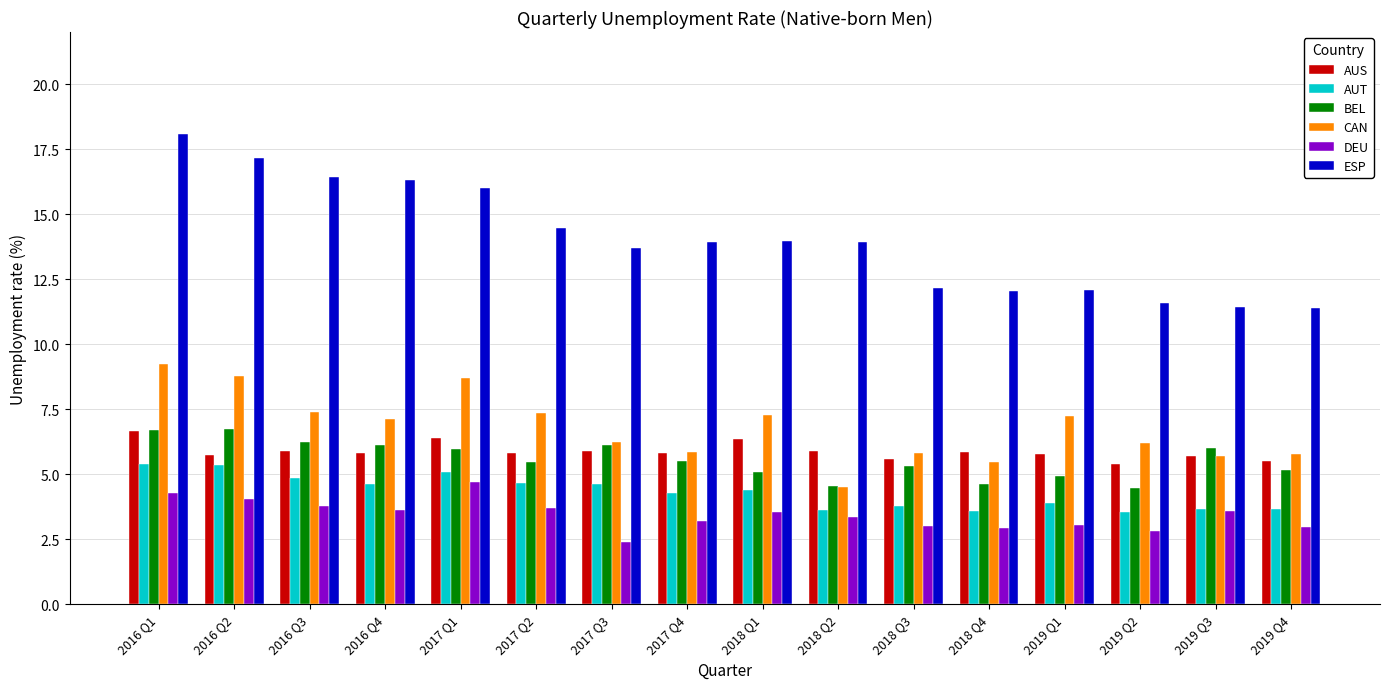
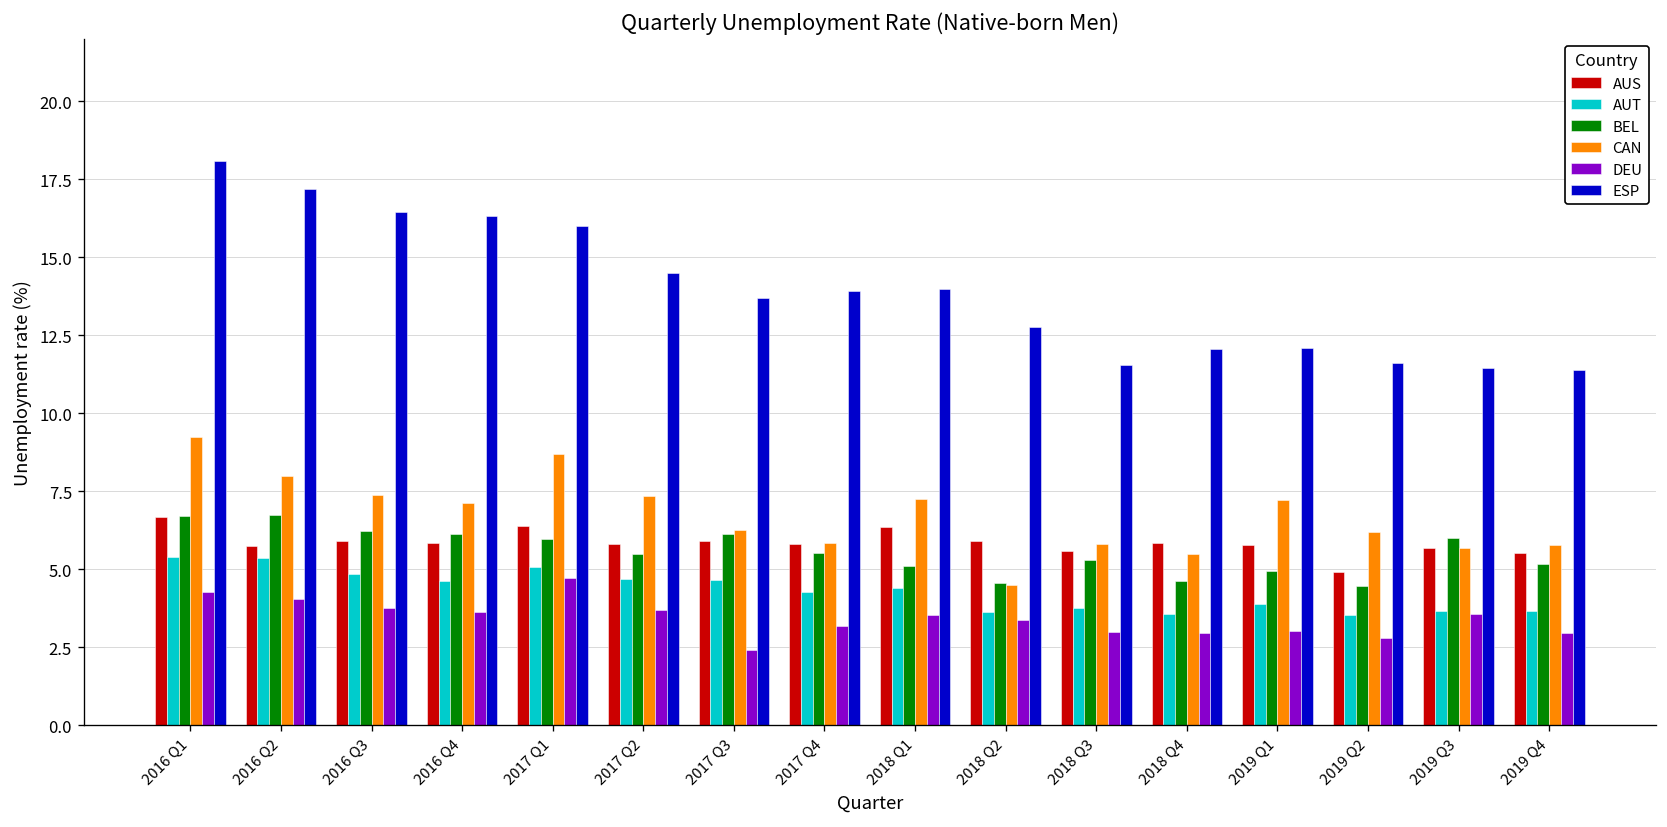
  {
    "AUS": {
      "2016 Q1": 6.7,
      "2016 Q2": 5.7,
      "2016 Q3": 5.9,
      "2016 Q4": 5.8,
      "2017 Q1": 6.4,
      "2017 Q2": 5.8,
      "2017 Q3": 5.9,
      "2017 Q4": 5.8,
      "2018 Q1": 6.4,
      "2018 Q2": 5.9,
      "2018 Q3": 5.6,
      "2018 Q4": 5.8,
      "2019 Q1": 5.8,
-     "2019 Q2": 5.4,
+     "2019 Q2": 4.9,
      "2019 Q3": 5.7,
      "2019 Q4": 5.5
    },
    "AUT": {
      "2016 Q1": 5.4,
      "2016 Q2": 5.4,
      "2016 Q3": 4.9,
      "2016 Q4": 4.6,
      "2017 Q1": 5.1,
      "2017 Q2": 4.7,
      "2017 Q3": 4.6,
      "2017 Q4": 4.3,
      "2018 Q1": 4.4,
      "2018 Q2": 3.6,
      "2018 Q3": 3.8,
      "2018 Q4": 3.6,
      "2019 Q1": 3.9,
      "2019 Q2": 3.5,
      "2019 Q3": 3.7,
      "2019 Q4": 3.7
    },
    "BEL": {
      "2016 Q1": 6.7,
      "2016 Q2": 6.7,
      "2016 Q3": 6.2,
      "2016 Q4": 6.1,
      "2017 Q1": 6.0,
      "2017 Q2": 5.5,
      "2017 Q3": 6.1,
      "2017 Q4": 5.5,
      "2018 Q1": 5.1,
      "2018 Q2": 4.6,
      "2018 Q3": 5.3,
      "2018 Q4": 4.6,
      "2019 Q1": 4.9,
      "2019 Q2": 4.5,
      "2019 Q3": 6.0,
      "2019 Q4": 5.2
    },
    "CAN": {
      "2016 Q1": 9.2,
-     "2016 Q2": 8.8,
+     "2016 Q2": 8.0,
      "2016 Q3": 7.4,
      "2016 Q4": 7.1,
      "2017 Q1": 8.7,
      "2017 Q2": 7.4,
      "2017 Q3": 6.3,
      "2017 Q4": 5.8,
      "2018 Q1": 7.3,
      "2018 Q2": 4.5,
      "2018 Q3": 5.8,
      "2018 Q4": 5.5,
      "2019 Q1": 7.2,
      "2019 Q2": 6.2,
      "2019 Q3": 5.7,
      "2019 Q4": 5.8
    },
    "DEU": {
      "2016 Q1": 4.3,
      "2016 Q2": 4.0,
      "2016 Q3": 3.8,
      "2016 Q4": 3.6,
      "2017 Q1": 4.7,
      "2017 Q2": 3.7,
      "2017 Q3": 2.4,
      "2017 Q4": 3.2,
      "2018 Q1": 3.5,
      "2018 Q2": 3.4,
      "2018 Q3": 3.0,
      "2018 Q4": 2.9,
      "2019 Q1": 3.0,
      "2019 Q2": 2.8,
      "2019 Q3": 3.6,
      "2019 Q4": 3.0
    },
    "ESP": {
      "2016 Q1": 18.1,
      "2016 Q2": 17.2,
      "2016 Q3": 16.4,
      "2016 Q4": 16.3,
      "2017 Q1": 16.0,
      "2017 Q2": 14.5,
      "2017 Q3": 13.7,
      "2017 Q4": 13.9,
      "2018 Q1": 14.0,
-     "2018 Q2": 13.9,
-     "2018 Q3": 12.2,
+     "2018 Q2": 12.8,
+     "2018 Q3": 11.6,
      "2018 Q4": 12.0,
      "2019 Q1": 12.1,
      "2019 Q2": 11.6,
      "2019 Q3": 11.4,
      "2019 Q4": 11.4
    }
  }
